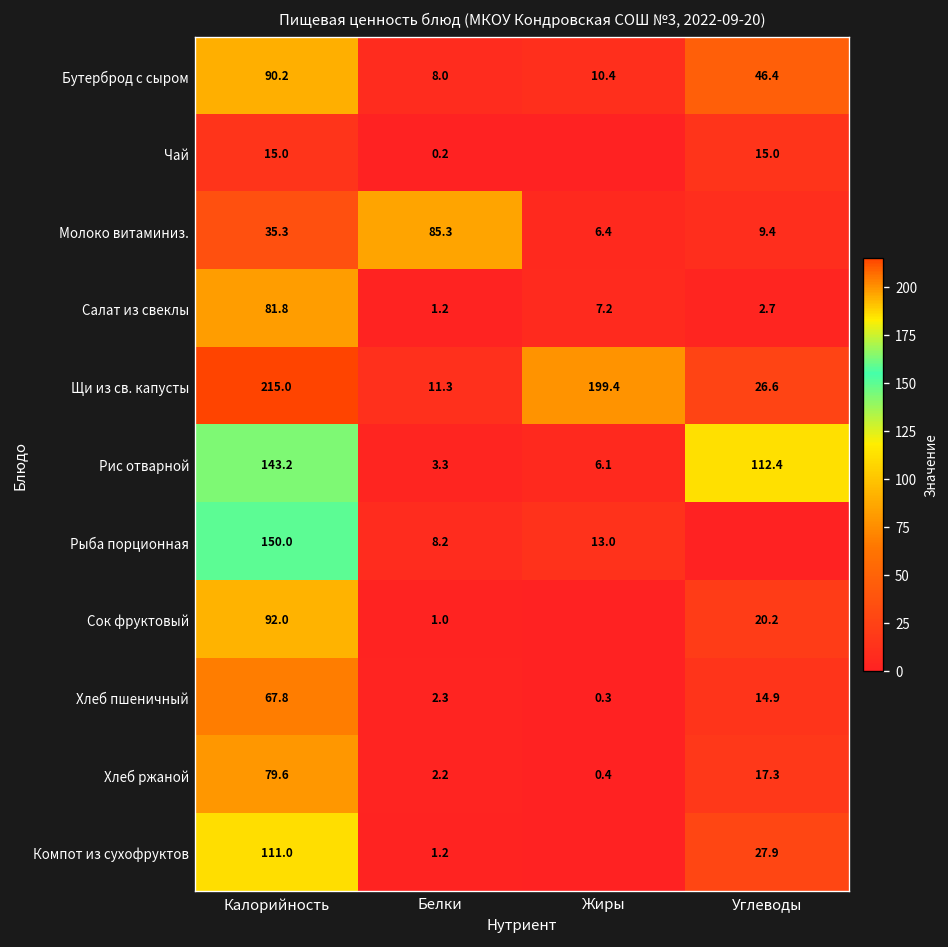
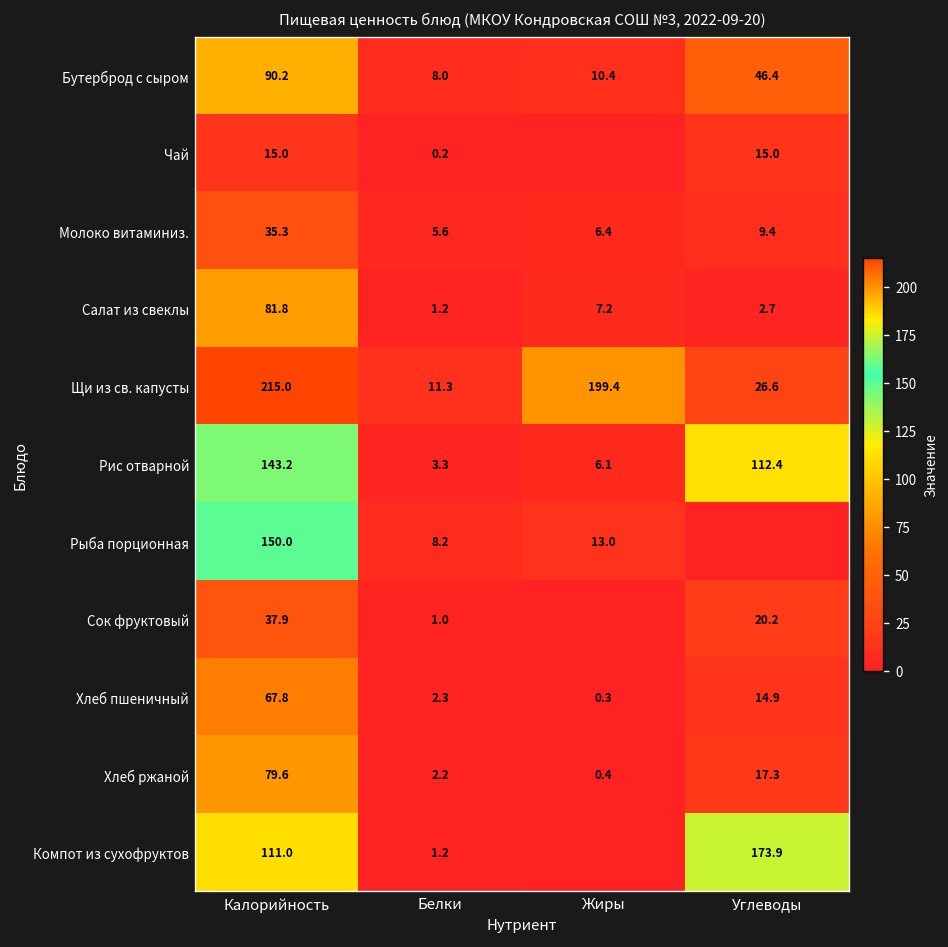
  {
    "Бутерброд с сыром": {
      "Калорийность": 90.2,
      "Белки": 8.0,
      "Жиры": 10.4,
      "Углеводы": 46.4
    },
    "Чай": {
      "Калорийность": 15.0,
      "Белки": 0.2,
      "Углеводы": 15.0
    },
    "Молоко витаминиз.": {
      "Калорийность": 35.3,
-     "Белки": 85.3,
+     "Белки": 5.6,
      "Жиры": 6.4,
      "Углеводы": 9.4
    },
    "Салат из свеклы": {
      "Калорийность": 81.8,
      "Белки": 1.2,
      "Жиры": 7.2,
      "Углеводы": 2.7
    },
    "Щи из св. капусты": {
      "Калорийность": 215.0,
      "Белки": 11.3,
      "Жиры": 199.4,
      "Углеводы": 26.6
    },
    "Рис отварной": {
      "Калорийность": 143.2,
      "Белки": 3.3,
      "Жиры": 6.1,
      "Углеводы": 112.4
    },
    "Рыба порционная": {
      "Калорийность": 150.0,
      "Белки": 8.2,
      "Жиры": 13.0
    },
    "Сок фруктовый": {
-     "Калорийность": 92.0,
+     "Калорийность": 37.9,
      "Белки": 1.0,
      "Углеводы": 20.2
    },
    "Хлеб пшеничный": {
      "Калорийность": 67.8,
      "Белки": 2.3,
      "Жиры": 0.3,
      "Углеводы": 14.9
    },
    "Хлеб ржаной": {
      "Калорийность": 79.6,
      "Белки": 2.2,
      "Жиры": 0.4,
      "Углеводы": 17.3
    },
    "Компот из сухофруктов": {
      "Калорийность": 111.0,
      "Белки": 1.2,
-     "Углеводы": 27.9
+     "Углеводы": 173.9
    }
  }
